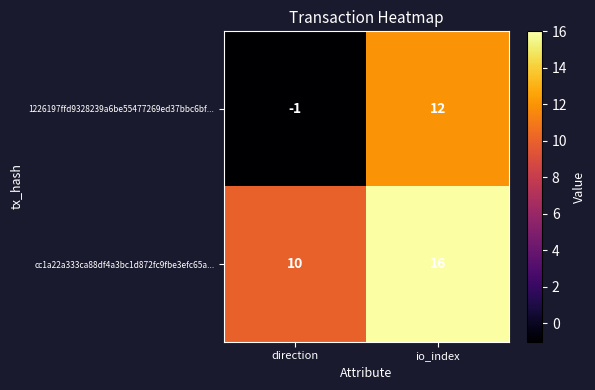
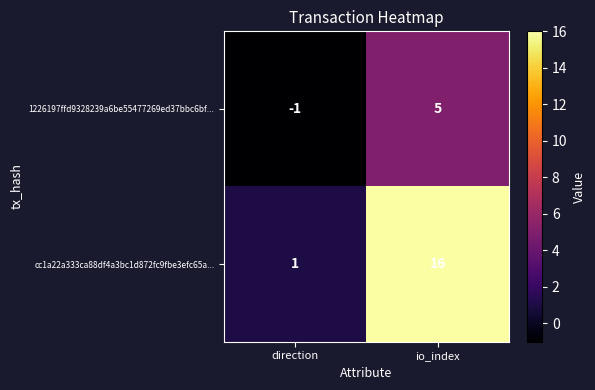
  {
    "1226197ffd9328239a6be55477269ed37bbc6bf...": {
      "direction": -1,
-     "io_index": 12
+     "io_index": 5
    },
    "cc1a22a333ca88df4a3bc1d872fc9fbe3efc65a...": {
-     "direction": 10,
+     "direction": 1,
      "io_index": 16
    }
  }
